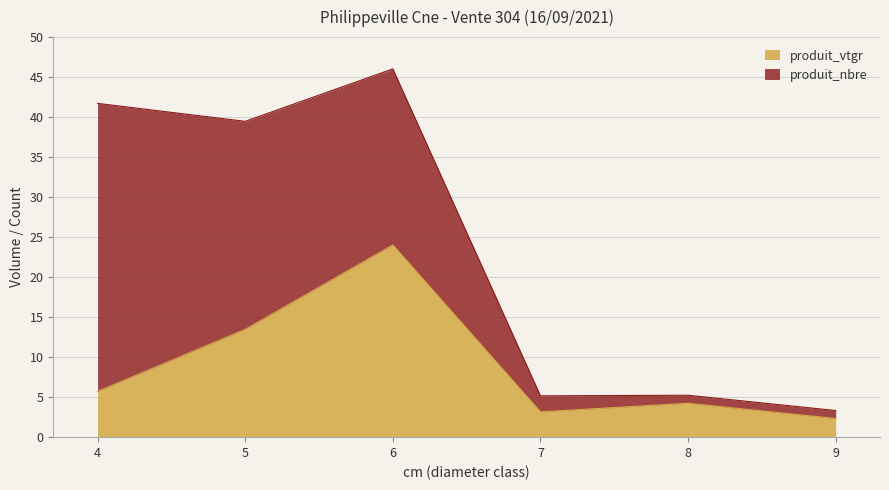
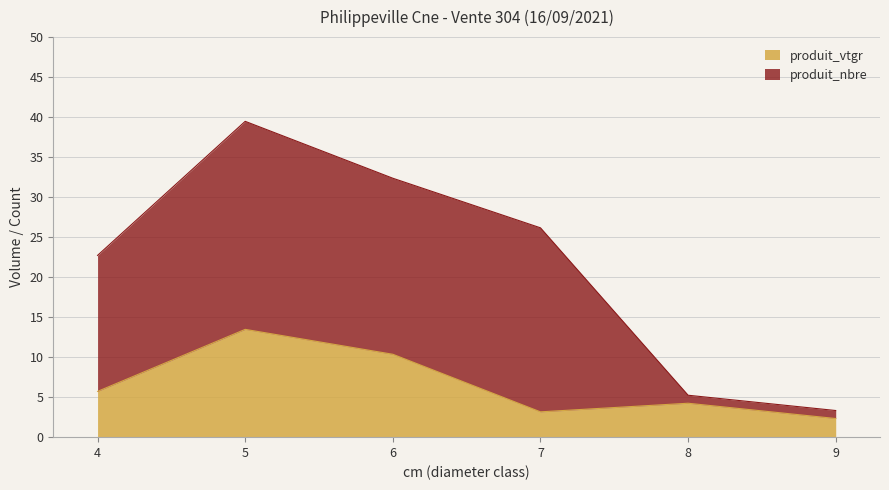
  {
    "produit_vtgr": {
      "4": 6,
      "5": 13,
-     "6": 24,
+     "6": 10,
      "7": 3,
      "8": 4,
      "9": 2
    },
    "produit_nbre": {
-     "4": 36,
+     "4": 17,
      "5": 26,
      "6": 22,
-     "7": 2,
+     "7": 23,
      "8": 1,
      "9": 1
    }
  }
